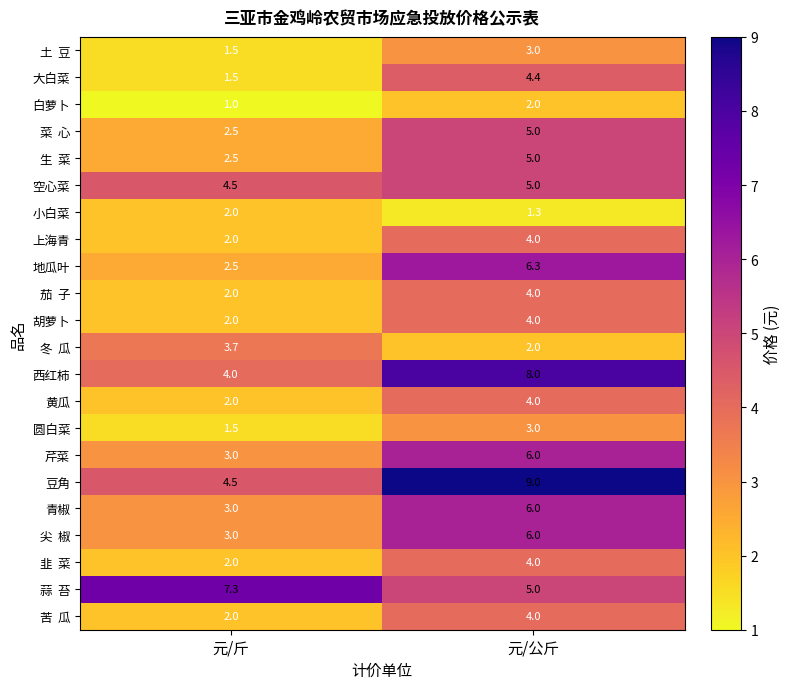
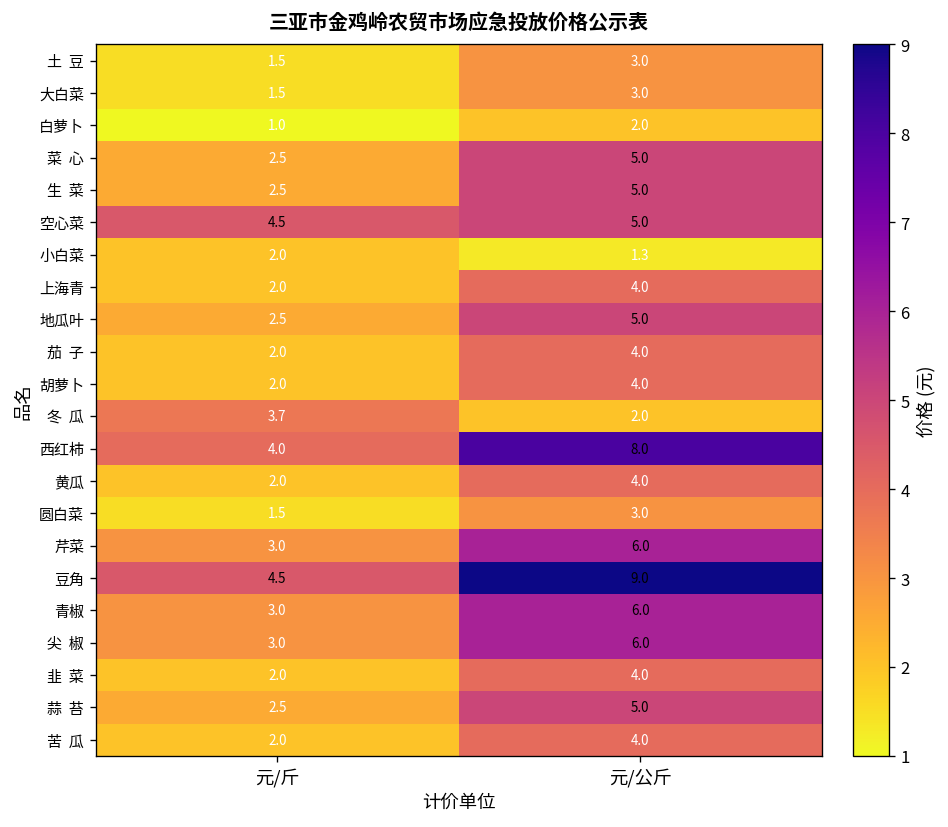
  {
    "土 豆": {
      "元/斤": 1.5,
      "元/公斤": 3.0
    },
    "大白菜": {
      "元/斤": 1.5,
-     "元/公斤": 4.4
+     "元/公斤": 3.0
    },
    "白萝卜": {
      "元/斤": 1.0,
      "元/公斤": 2.0
    },
    "菜 心": {
      "元/斤": 2.5,
      "元/公斤": 5.0
    },
    "生 菜": {
      "元/斤": 2.5,
      "元/公斤": 5.0
    },
    "空心菜": {
      "元/斤": 4.5,
      "元/公斤": 5.0
    },
    "小白菜": {
      "元/斤": 2.0,
      "元/公斤": 1.3
    },
    "上海青": {
      "元/斤": 2.0,
      "元/公斤": 4.0
    },
    "地瓜叶": {
      "元/斤": 2.5,
-     "元/公斤": 6.3
+     "元/公斤": 5.0
    },
    "茄 子": {
      "元/斤": 2.0,
      "元/公斤": 4.0
    },
    "胡萝卜": {
      "元/斤": 2.0,
      "元/公斤": 4.0
    },
    "冬 瓜": {
      "元/斤": 3.7,
      "元/公斤": 2.0
    },
    "西红柿": {
      "元/斤": 4.0,
      "元/公斤": 8.0
    },
    "黄瓜": {
      "元/斤": 2.0,
      "元/公斤": 4.0
    },
    "圆白菜": {
      "元/斤": 1.5,
      "元/公斤": 3.0
    },
    "芹菜": {
      "元/斤": 3.0,
      "元/公斤": 6.0
    },
    "豆角": {
      "元/斤": 4.5,
      "元/公斤": 9.0
    },
    "青椒": {
      "元/斤": 3.0,
      "元/公斤": 6.0
    },
    "尖 椒": {
      "元/斤": 3.0,
      "元/公斤": 6.0
    },
    "韭 菜": {
      "元/斤": 2.0,
      "元/公斤": 4.0
    },
    "蒜 苔": {
-     "元/斤": 7.3,
+     "元/斤": 2.5,
      "元/公斤": 5.0
    },
    "苦 瓜": {
      "元/斤": 2.0,
      "元/公斤": 4.0
    }
  }
